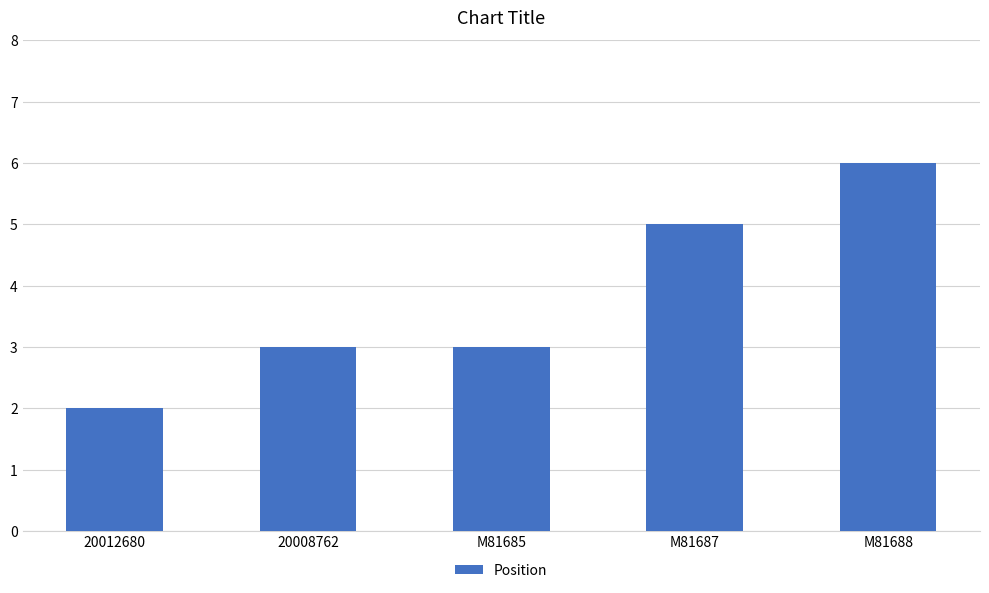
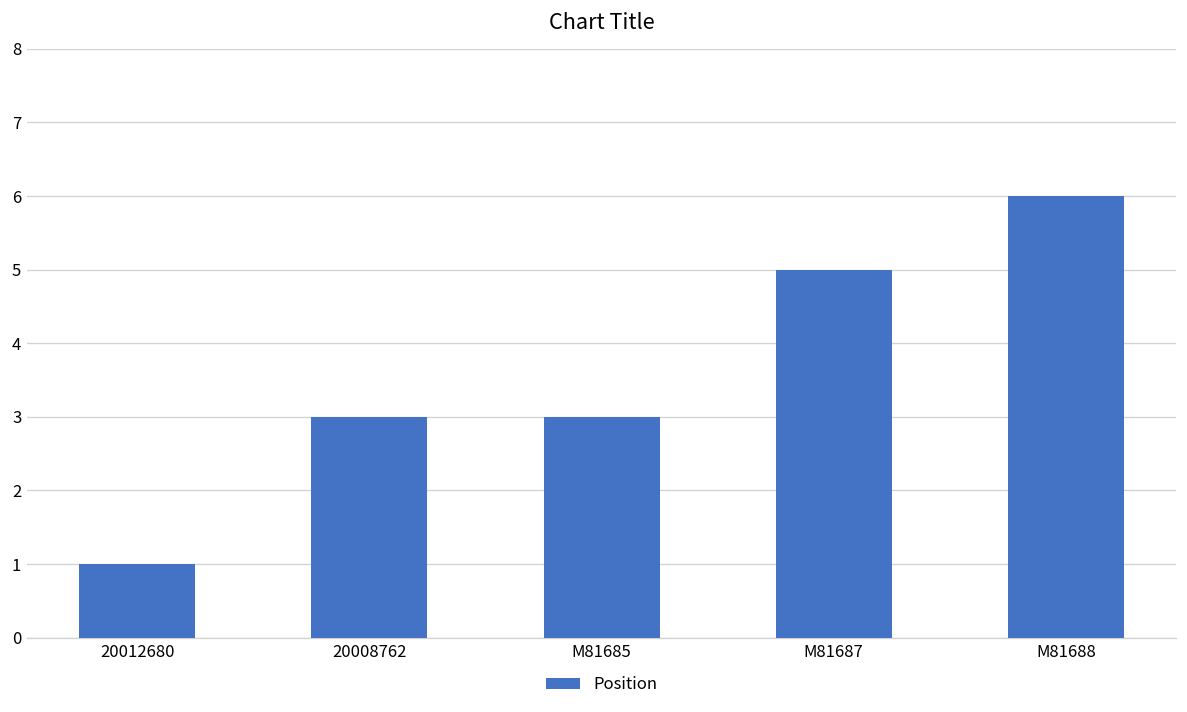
  {
-   "20012680": 2,
+   "20012680": 1,
    "20008762": 3,
    "M81685": 3,
    "M81687": 5,
    "M81688": 6
  }
